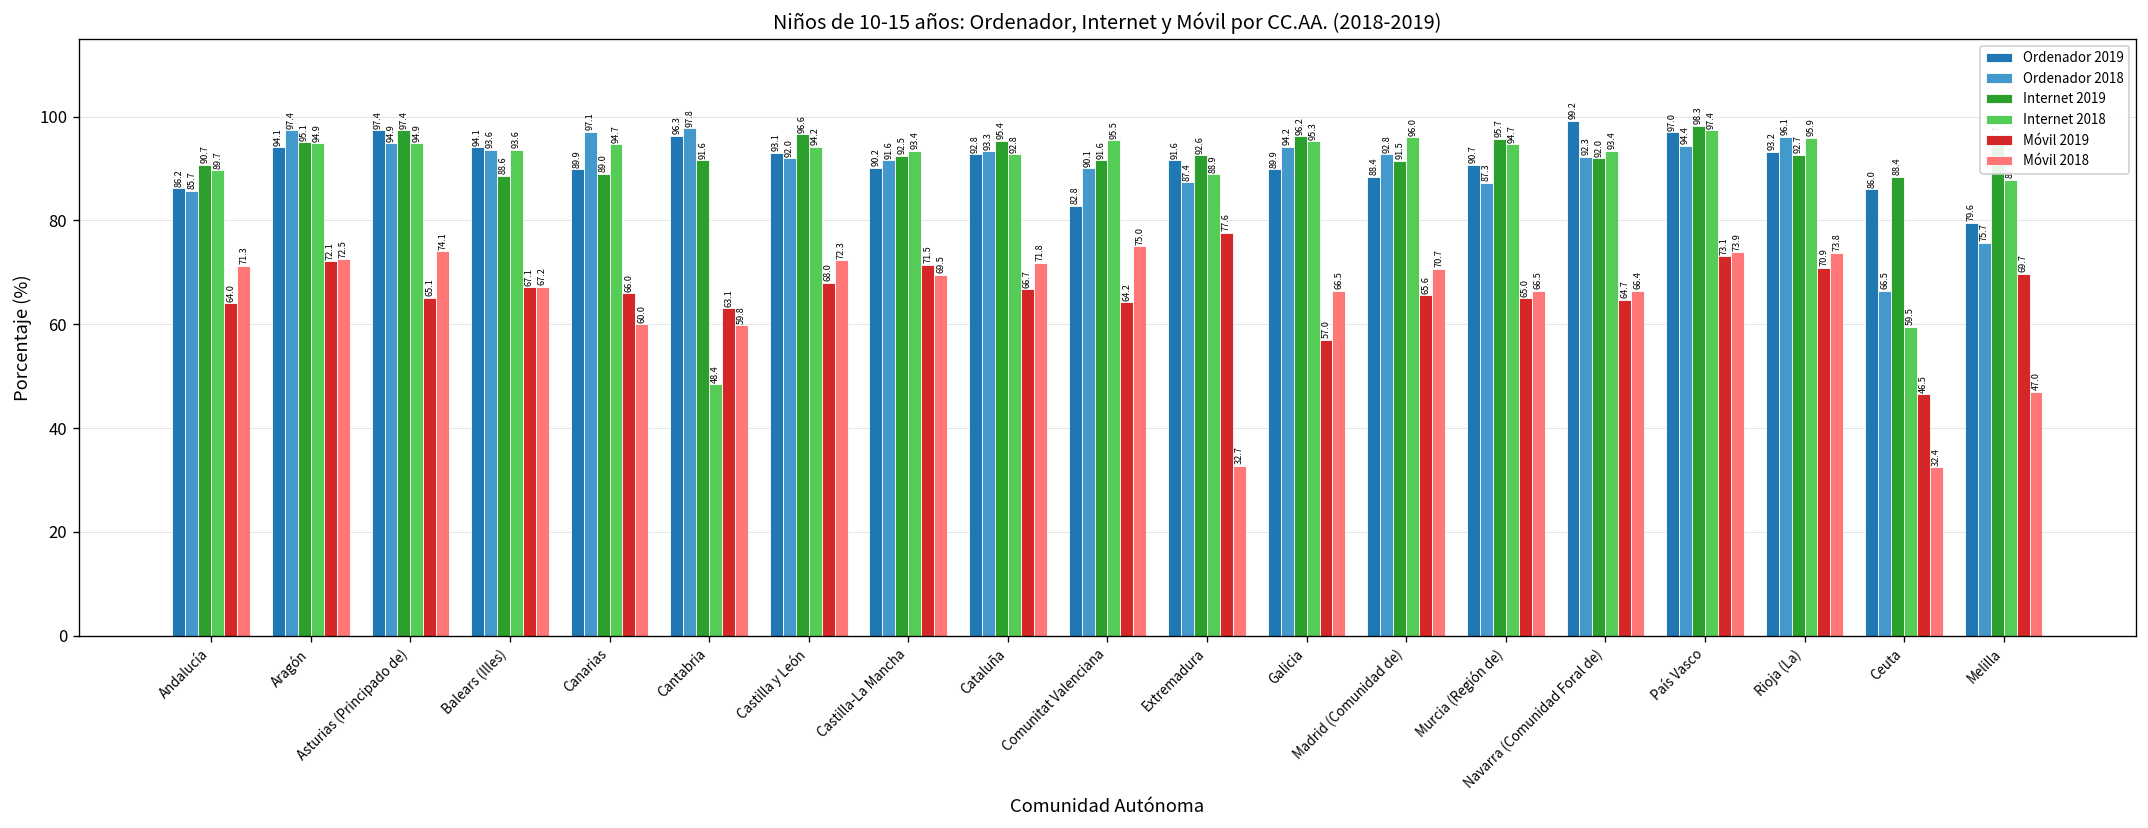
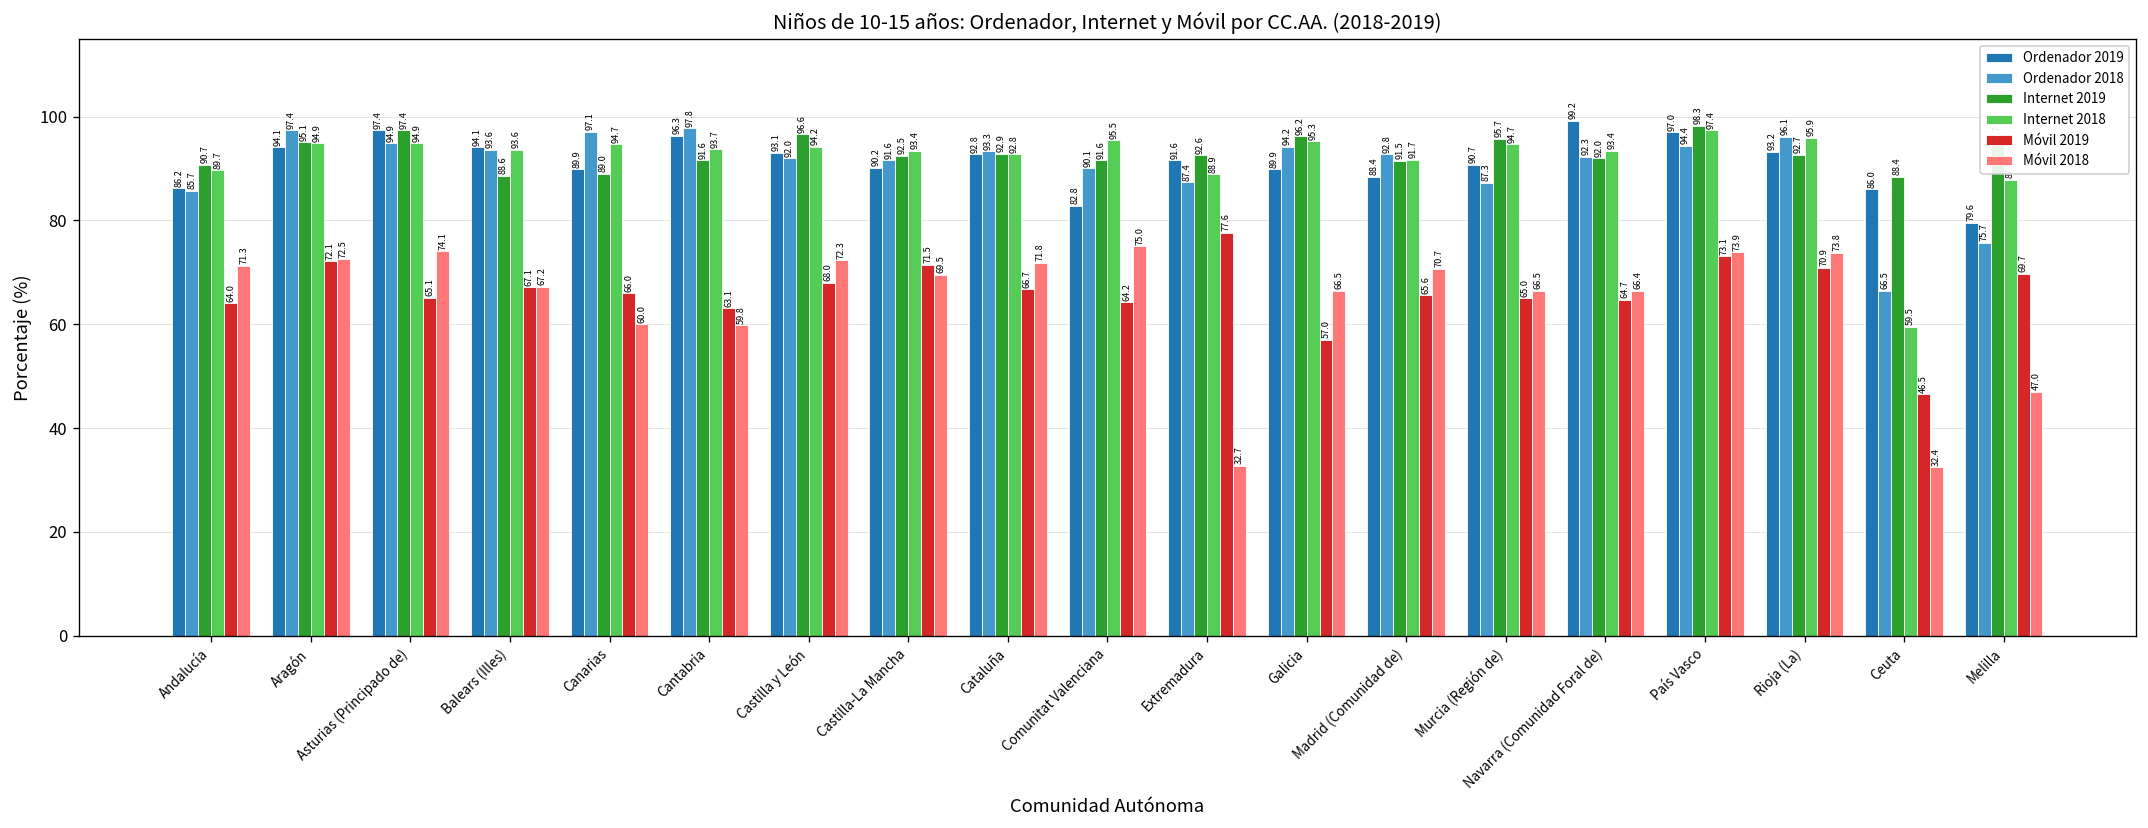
  {
    "Internet 2019": {
      "Andalucía": 90.7,
      "Aragón": 95.1,
      "Asturias (Principado de)": 97.4,
      "Balears (Illes)": 88.6,
      "Canarias": 89.0,
      "Cantabria": 91.6,
      "Castilla y León": 96.6,
      "Castilla-La Mancha": 92.5,
-     "Cataluña": 95.4,
+     "Cataluña": 92.9,
      "Comunitat Valenciana": 91.6,
      "Extremadura": 92.6,
      "Galicia": 96.2,
      "Madrid (Comunidad de)": 91.5,
      "Murcia (Región de)": 95.7,
      "Navarra (Comunidad Foral de)": 92.0,
      "País Vasco": 98.3,
      "Rioja (La)": 92.7,
      "Ceuta": 88.4
    },
    "Internet 2018": {
      "Andalucía": 89.7,
      "Aragón": 94.9,
      "Asturias (Principado de)": 94.9,
      "Balears (Illes)": 93.6,
      "Canarias": 94.7,
-     "Cantabria": 48.4,
+     "Cantabria": 93.7,
      "Castilla y León": 94.2,
      "Castilla-La Mancha": 93.4,
      "Cataluña": 92.8,
      "Comunitat Valenciana": 95.5,
      "Extremadura": 88.9,
      "Galicia": 95.3,
-     "Madrid (Comunidad de)": 96.0,
+     "Madrid (Comunidad de)": 91.7,
      "Murcia (Región de)": 94.7,
      "Navarra (Comunidad Foral de)": 93.4,
      "País Vasco": 97.4,
      "Rioja (La)": 95.9,
      "Ceuta": 59.5
    },
    "Móvil 2019": {
      "Andalucía": 64.0,
      "Aragón": 72.1,
      "Asturias (Principado de)": 65.1,
      "Balears (Illes)": 67.1,
      "Canarias": 66.0,
      "Cantabria": 63.1,
      "Castilla y León": 68.0,
      "Castilla-La Mancha": 71.5,
      "Cataluña": 66.7,
      "Comunitat Valenciana": 64.2,
      "Extremadura": 77.6,
      "Galicia": 57.0,
      "Madrid (Comunidad de)": 65.6,
      "Murcia (Región de)": 65.0,
      "Navarra (Comunidad Foral de)": 64.7,
      "País Vasco": 73.1,
      "Rioja (La)": 70.9,
      "Ceuta": 46.5,
      "Melilla": 69.7
    },
    "Móvil 2018": {
      "Andalucía": 71.3,
      "Aragón": 72.5,
      "Asturias (Principado de)": 74.1,
      "Balears (Illes)": 67.2,
      "Canarias": 60.0,
      "Cantabria": 59.8,
      "Castilla y León": 72.3,
      "Castilla-La Mancha": 69.5,
      "Cataluña": 71.8,
      "Comunitat Valenciana": 75.0,
      "Extremadura": 32.7,
      "Galicia": 66.5,
      "Madrid (Comunidad de)": 70.7,
      "Murcia (Región de)": 66.5,
      "Navarra (Comunidad Foral de)": 66.4,
      "País Vasco": 73.9,
      "Rioja (La)": 73.8,
      "Ceuta": 32.4,
      "Melilla": 47.0
    }
  }
